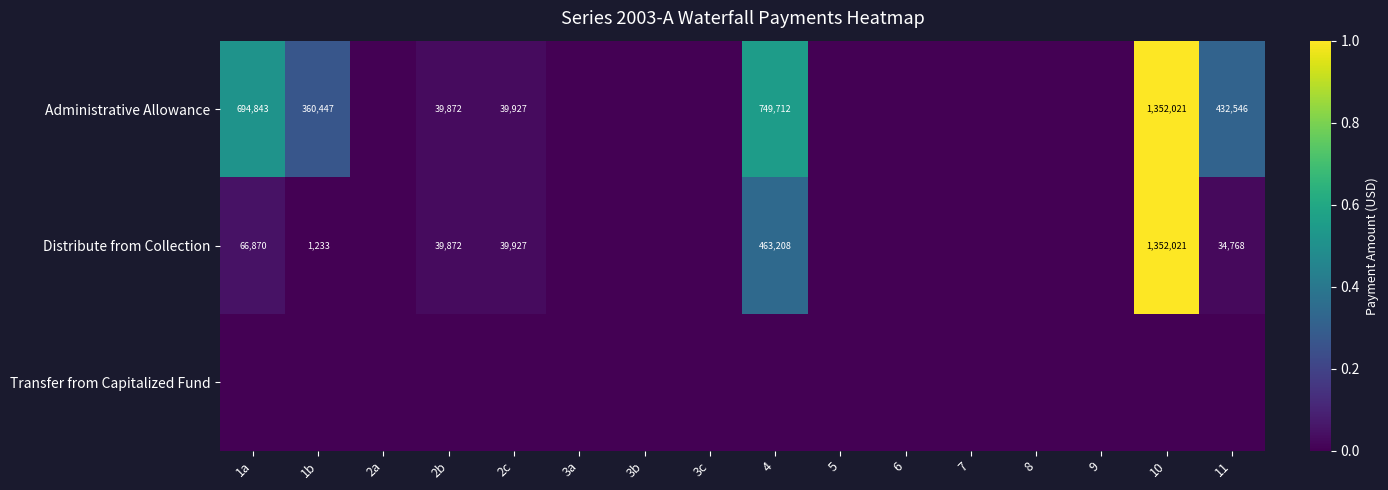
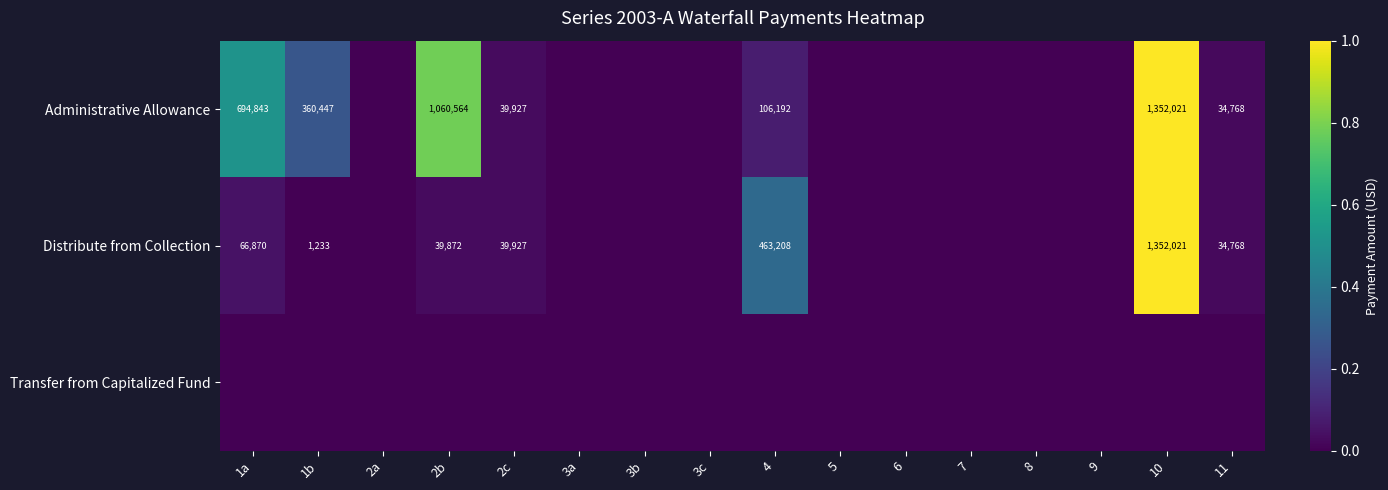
  {
    "Administrative Allowance": {
      "1a": "694,843",
      "1b": "360,447",
-     "2b": "39,872",
+     "2b": "1,060,564",
      "2c": "39,927",
-     "4": "749,712",
+     "4": "106,192",
      "10": "1,352,021",
-     "11": "432,546"
+     "11": "34,768"
    },
    "Distribute from Collection": {
      "1a": "66,870",
      "1b": "1,233",
      "2b": "39,872",
      "2c": "39,927",
      "4": "463,208",
      "10": "1,352,021",
      "11": "34,768"
    }
  }
